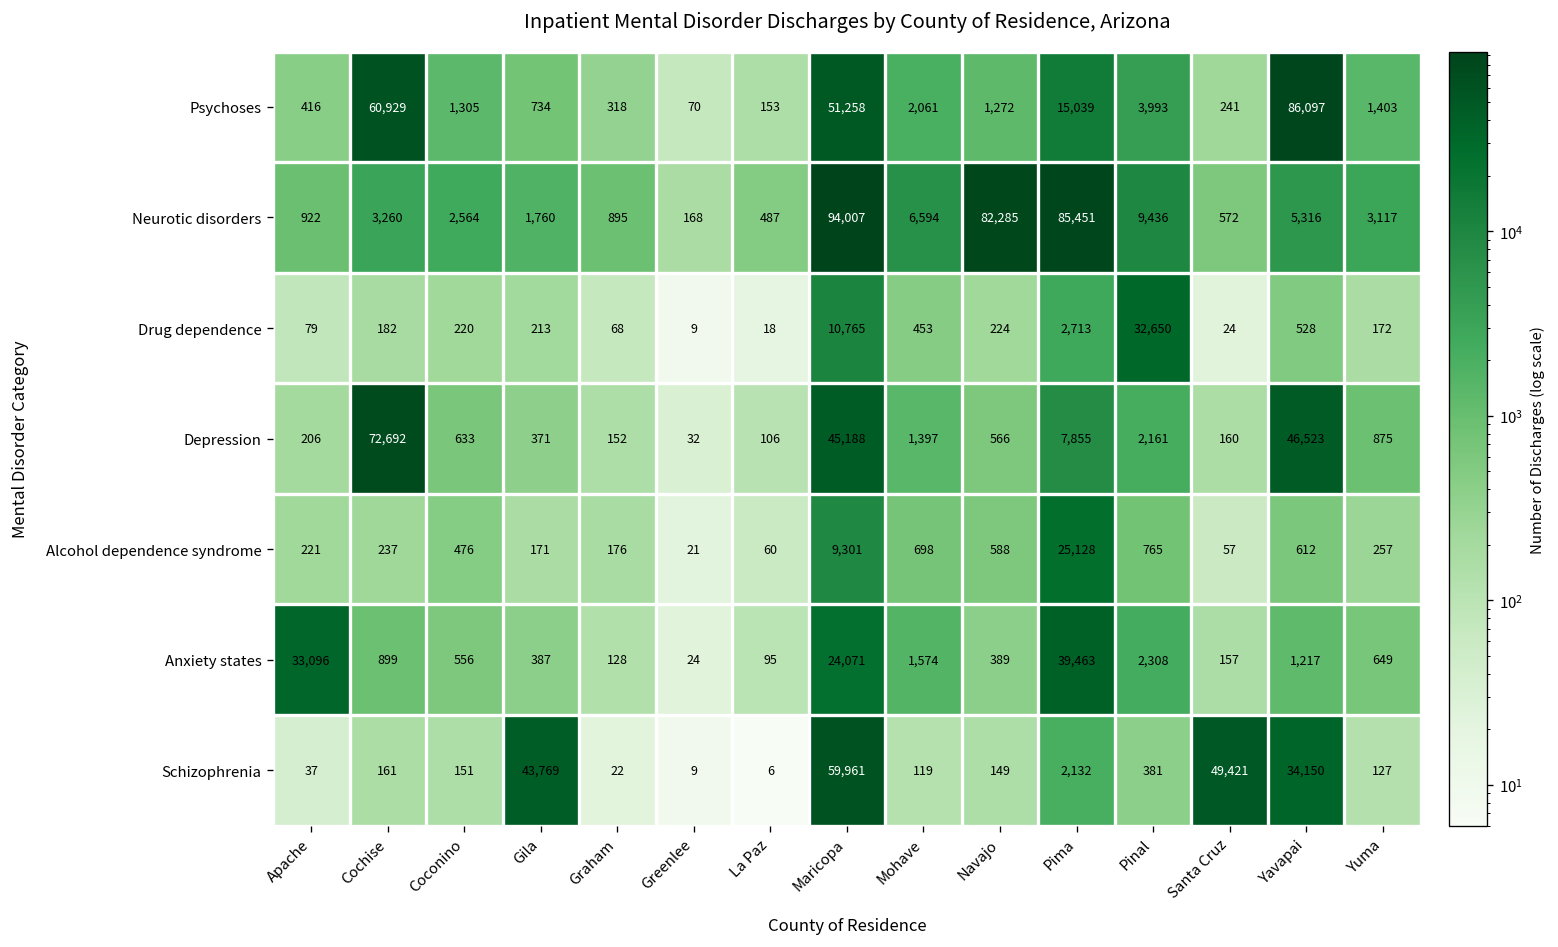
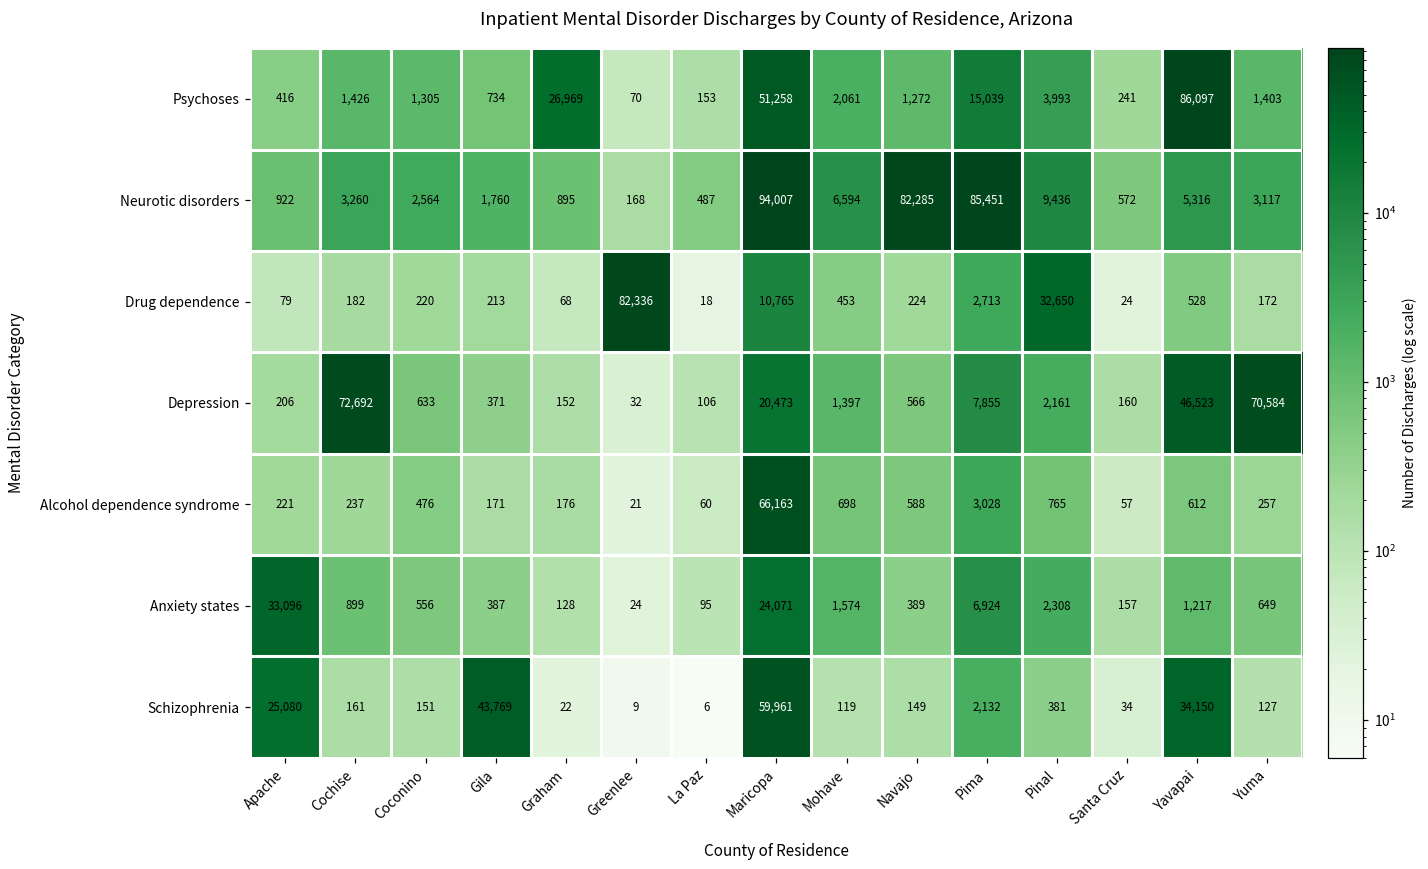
  {
    "Psychoses": {
      "Apache": "416",
-     "Cochise": "60,929",
+     "Cochise": "1,426",
      "Coconino": "1,305",
      "Gila": "734",
-     "Graham": "318",
+     "Graham": "26,969",
      "Greenlee": "70",
      "La Paz": "153",
      "Maricopa": "51,258",
      "Mohave": "2,061",
      "Navajo": "1,272",
      "Pima": "15,039",
      "Pinal": "3,993",
      "Santa Cruz": "241",
      "Yavapai": "86,097",
      "Yuma": "1,403"
    },
    "Neurotic disorders": {
      "Apache": "922",
      "Cochise": "3,260",
      "Coconino": "2,564",
      "Gila": "1,760",
      "Graham": "895",
      "Greenlee": "168",
      "La Paz": "487",
      "Maricopa": "94,007",
      "Mohave": "6,594",
      "Navajo": "82,285",
      "Pima": "85,451",
      "Pinal": "9,436",
      "Santa Cruz": "572",
      "Yavapai": "5,316",
      "Yuma": "3,117"
    },
    "Drug dependence": {
      "Apache": "79",
      "Cochise": "182",
      "Coconino": "220",
      "Gila": "213",
      "Graham": "68",
-     "Greenlee": "9",
+     "Greenlee": "82,336",
      "La Paz": "18",
      "Maricopa": "10,765",
      "Mohave": "453",
      "Navajo": "224",
      "Pima": "2,713",
      "Pinal": "32,650",
      "Santa Cruz": "24",
      "Yavapai": "528",
      "Yuma": "172"
    },
    "Depression": {
      "Apache": "206",
      "Cochise": "72,692",
      "Coconino": "633",
      "Gila": "371",
      "Graham": "152",
      "Greenlee": "32",
      "La Paz": "106",
-     "Maricopa": "45,188",
+     "Maricopa": "20,473",
      "Mohave": "1,397",
      "Navajo": "566",
      "Pima": "7,855",
      "Pinal": "2,161",
      "Santa Cruz": "160",
      "Yavapai": "46,523",
-     "Yuma": "875"
+     "Yuma": "70,584"
    },
    "Alcohol dependence syndrome": {
      "Apache": "221",
      "Cochise": "237",
      "Coconino": "476",
      "Gila": "171",
      "Graham": "176",
      "Greenlee": "21",
      "La Paz": "60",
-     "Maricopa": "9,301",
+     "Maricopa": "66,163",
      "Mohave": "698",
      "Navajo": "588",
-     "Pima": "25,128",
+     "Pima": "3,028",
      "Pinal": "765",
      "Santa Cruz": "57",
      "Yavapai": "612",
      "Yuma": "257"
    },
    "Anxiety states": {
      "Apache": "33,096",
      "Cochise": "899",
      "Coconino": "556",
      "Gila": "387",
      "Graham": "128",
      "Greenlee": "24",
      "La Paz": "95",
      "Maricopa": "24,071",
      "Mohave": "1,574",
      "Navajo": "389",
-     "Pima": "39,463",
+     "Pima": "6,924",
      "Pinal": "2,308",
      "Santa Cruz": "157",
      "Yavapai": "1,217",
      "Yuma": "649"
    },
    "Schizophrenia": {
-     "Apache": "37",
+     "Apache": "25,080",
      "Cochise": "161",
      "Coconino": "151",
      "Gila": "43,769",
      "Graham": "22",
      "Greenlee": "9",
      "La Paz": "6",
      "Maricopa": "59,961",
      "Mohave": "119",
      "Navajo": "149",
      "Pima": "2,132",
      "Pinal": "381",
-     "Santa Cruz": "49,421",
+     "Santa Cruz": "34",
      "Yavapai": "34,150",
      "Yuma": "127"
    }
  }
